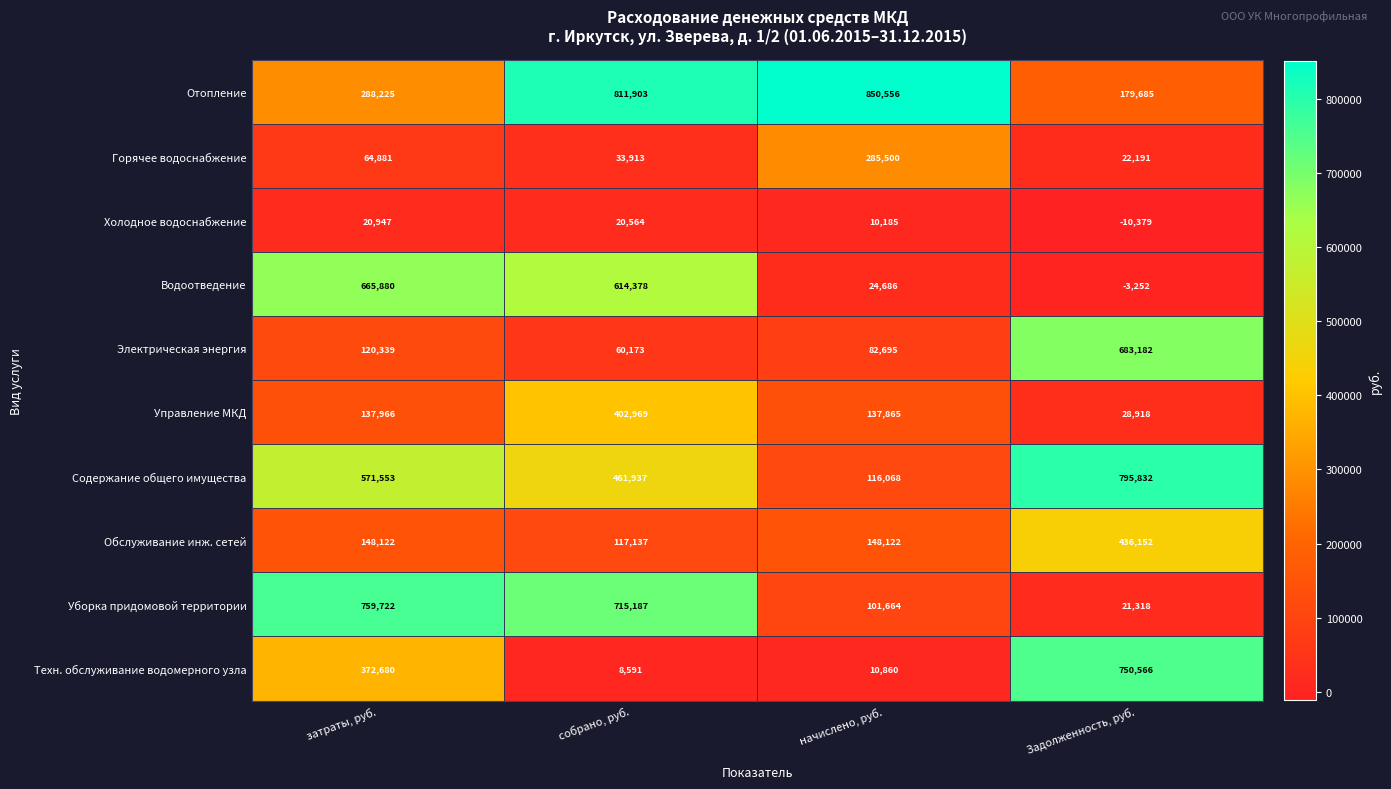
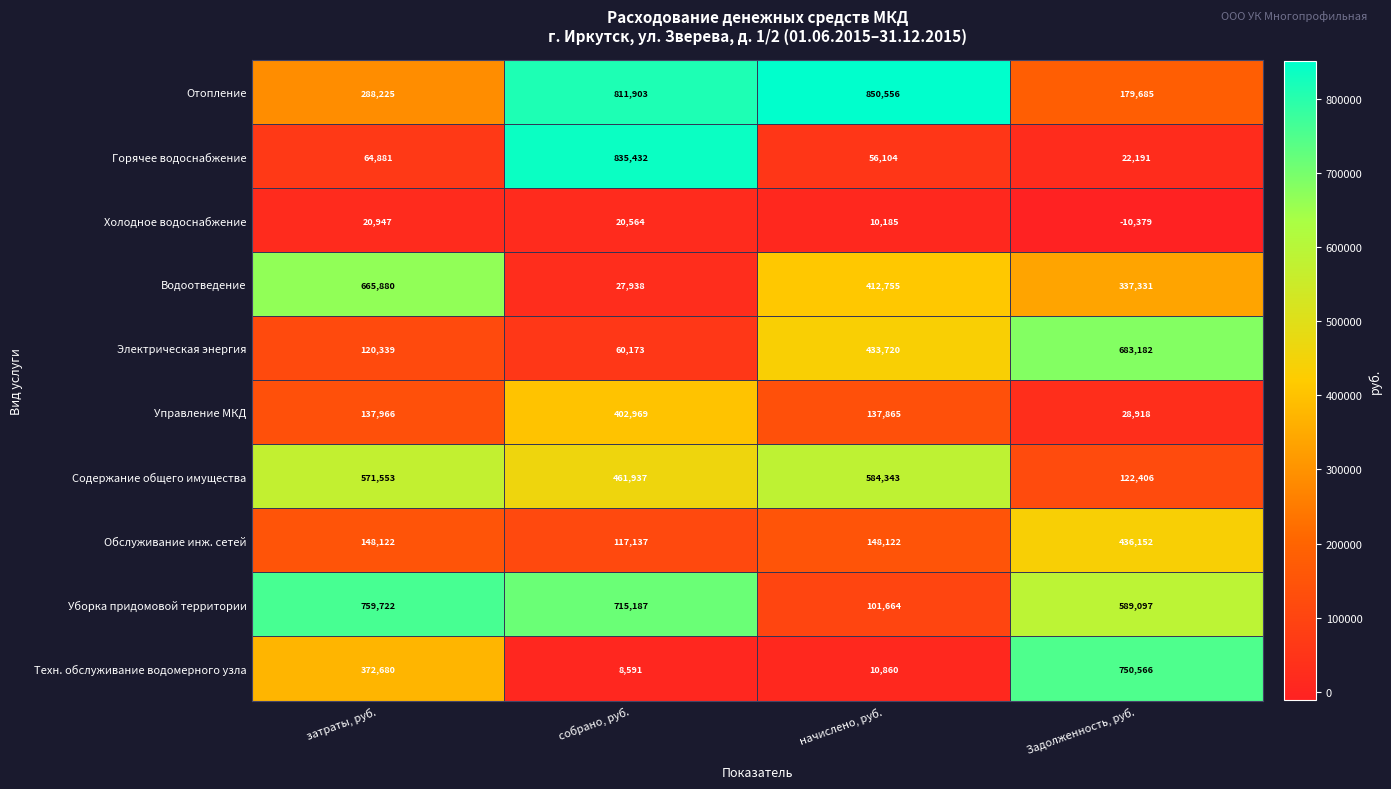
  {
    "Отопление": {
      "затраты, руб.": "288,225",
      "собрано, руб.": "811,903",
      "начислено, руб.": "850,556",
      "Задолженность, руб.": "179,685"
    },
    "Горячее водоснабжение": {
      "затраты, руб.": "64,881",
-     "собрано, руб.": "33,913",
-     "начислено, руб.": "285,500",
+     "собрано, руб.": "835,432",
+     "начислено, руб.": "56,104",
      "Задолженность, руб.": "22,191"
    },
    "Холодное водоснабжение": {
      "затраты, руб.": "20,947",
      "собрано, руб.": "20,564",
      "начислено, руб.": "10,185",
      "Задолженность, руб.": "-10,379"
    },
    "Водоотведение": {
      "затраты, руб.": "665,880",
-     "собрано, руб.": "614,378",
-     "начислено, руб.": "24,686",
-     "Задолженность, руб.": "-3,252"
+     "собрано, руб.": "27,938",
+     "начислено, руб.": "412,755",
+     "Задолженность, руб.": "337,331"
    },
    "Электрическая энергия": {
      "затраты, руб.": "120,339",
      "собрано, руб.": "60,173",
-     "начислено, руб.": "82,695",
+     "начислено, руб.": "433,720",
      "Задолженность, руб.": "683,182"
    },
    "Управление МКД": {
      "затраты, руб.": "137,966",
      "собрано, руб.": "402,969",
      "начислено, руб.": "137,865",
      "Задолженность, руб.": "28,918"
    },
    "Содержание общего имущества": {
      "затраты, руб.": "571,553",
      "собрано, руб.": "461,937",
-     "начислено, руб.": "116,068",
-     "Задолженность, руб.": "795,832"
+     "начислено, руб.": "584,343",
+     "Задолженность, руб.": "122,406"
    },
    "Обслуживание инж. сетей": {
      "затраты, руб.": "148,122",
      "собрано, руб.": "117,137",
      "начислено, руб.": "148,122",
      "Задолженность, руб.": "436,152"
    },
    "Уборка придомовой территории": {
      "затраты, руб.": "759,722",
      "собрано, руб.": "715,187",
      "начислено, руб.": "101,664",
-     "Задолженность, руб.": "21,318"
+     "Задолженность, руб.": "589,097"
    },
    "Техн. обслуживание водомерного узла": {
      "затраты, руб.": "372,680",
      "собрано, руб.": "8,591",
      "начислено, руб.": "10,860",
      "Задолженность, руб.": "750,566"
    }
  }
